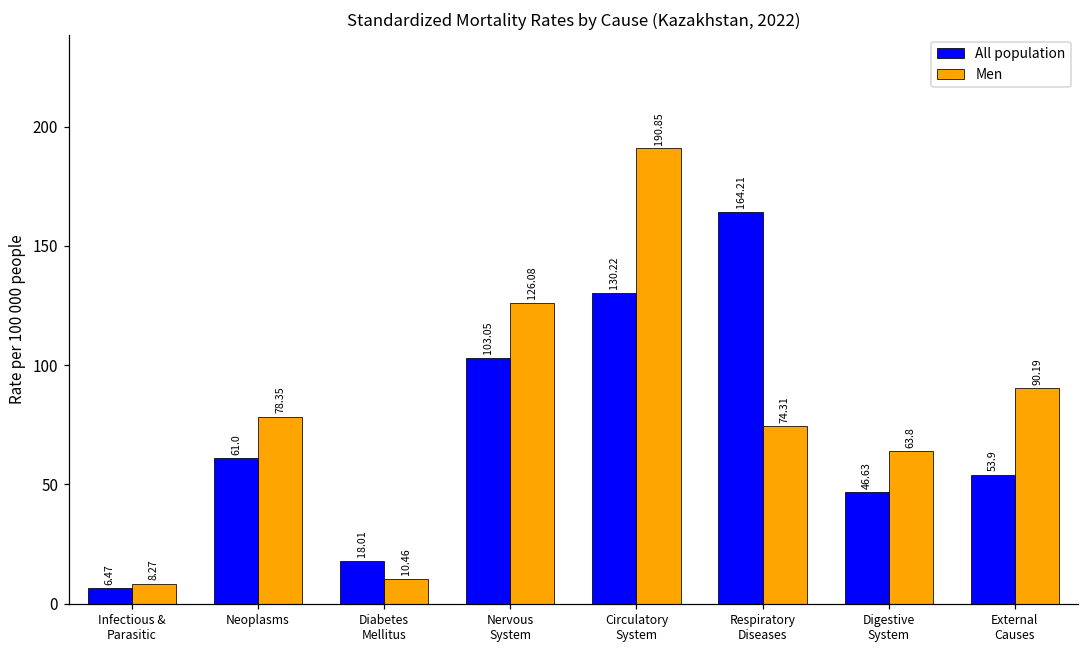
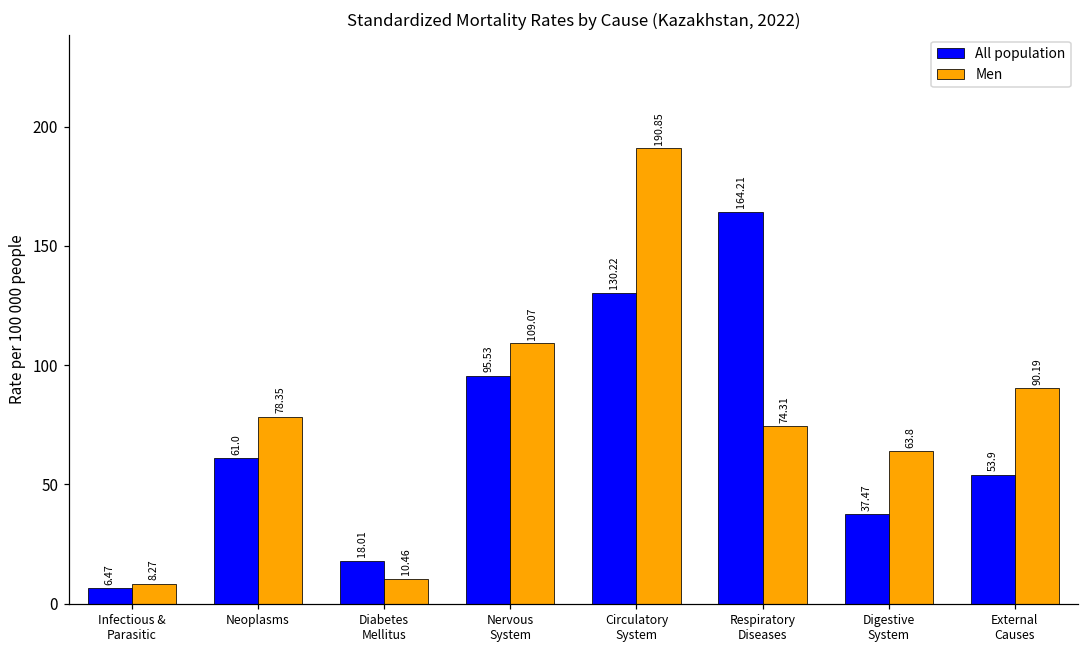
  {
    "All population": {
      "Infectious & Parasitic": 6.47,
      "Neoplasms": 61.0,
      "Diabetes Mellitus": 18.01,
-     "Nervous System": 103.05,
+     "Nervous System": 95.53,
      "Circulatory System": 130.22,
      "Respiratory Diseases": 164.21,
-     "Digestive System": 46.63,
+     "Digestive System": 37.47,
      "External Causes": 53.9
    },
    "Men": {
      "Infectious & Parasitic": 8.27,
      "Neoplasms": 78.35,
      "Diabetes Mellitus": 10.46,
-     "Nervous System": 126.08,
+     "Nervous System": 109.07,
      "Circulatory System": 190.85,
      "Respiratory Diseases": 74.31,
      "Digestive System": 63.8,
      "External Causes": 90.19
    }
  }
